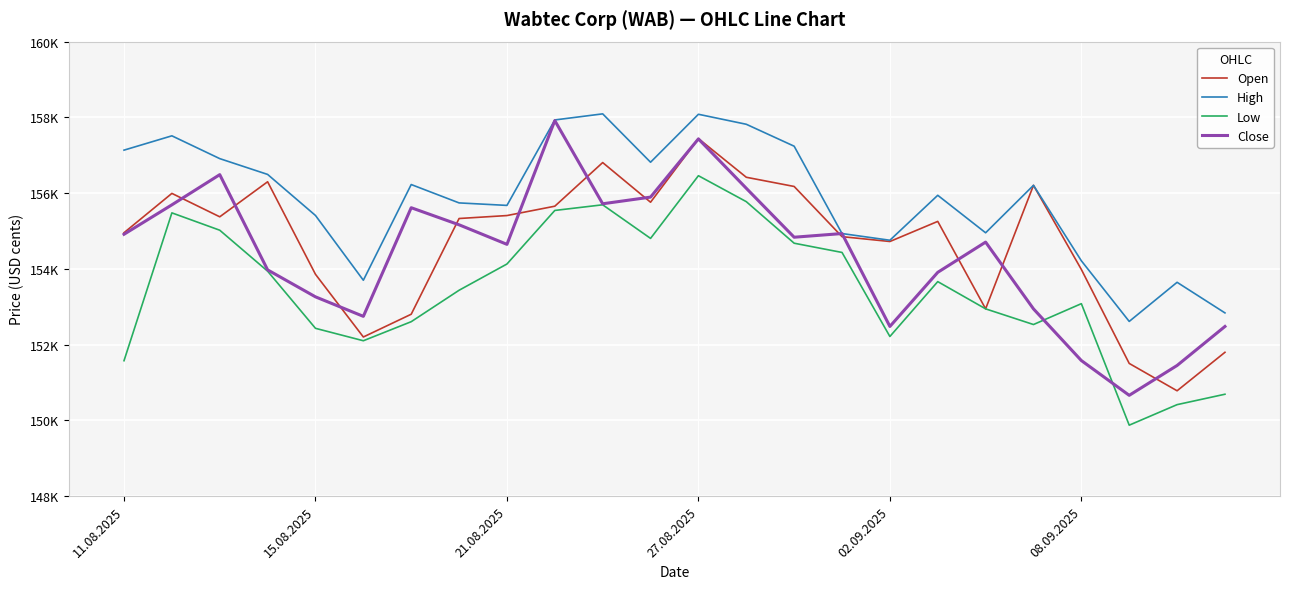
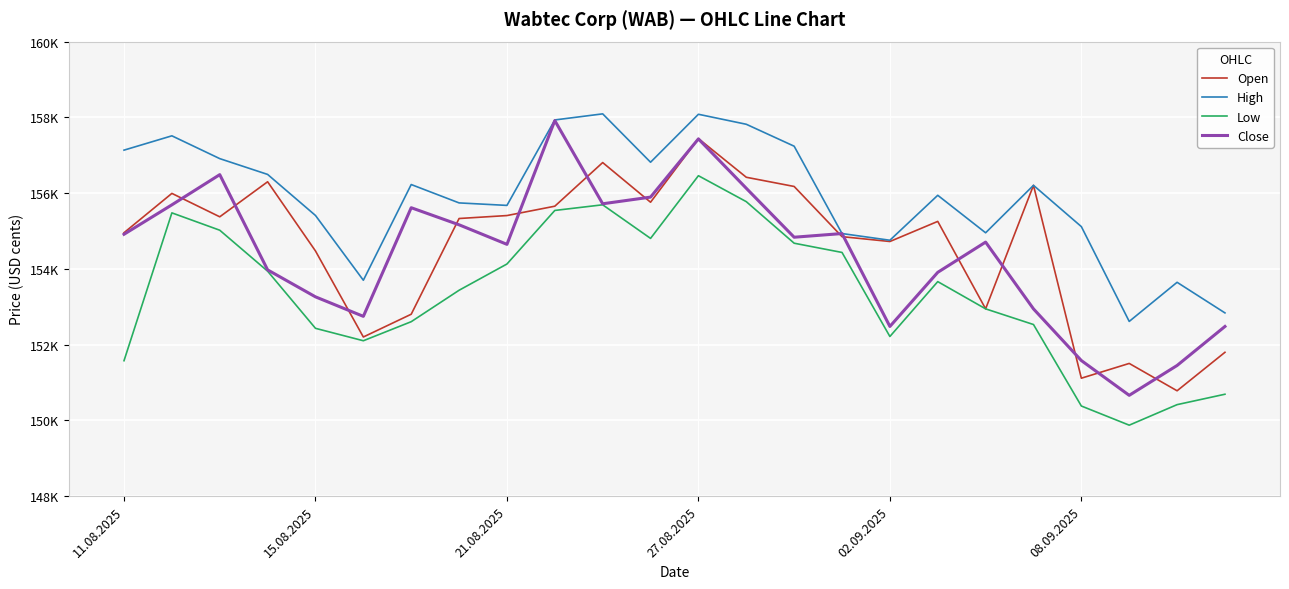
  {
    "Open": {
-     "15.08.2025": 153900,
+     "15.08.2025": 154500,
      "21.08.2025": 155400,
-     "08.09.2025": 154000
+     "08.09.2025": 151100
    },
    "High": {
      "11.08.2025": 157100,
      "15.08.2025": 155400,
      "21.08.2025": 155700,
      "27.08.2025": 158100,
-     "08.09.2025": 154200
+     "08.09.2025": 155100
    },
    "Low": {
      "11.08.2025": 151600,
      "15.08.2025": 152400,
      "21.08.2025": 154100,
      "27.08.2025": 156500,
      "02.09.2025": 152200,
-     "08.09.2025": 153100
+     "08.09.2025": 150400
    },
    "Close": {
      "15.08.2025": 153300,
      "21.08.2025": 154600,
      "02.09.2025": 152500,
      "08.09.2025": 151600
    }
  }
